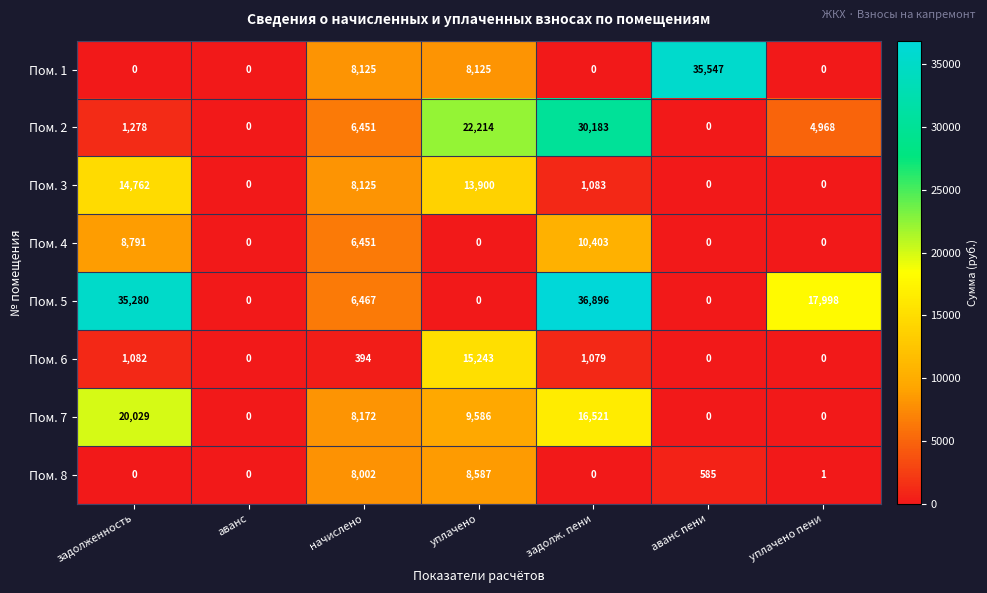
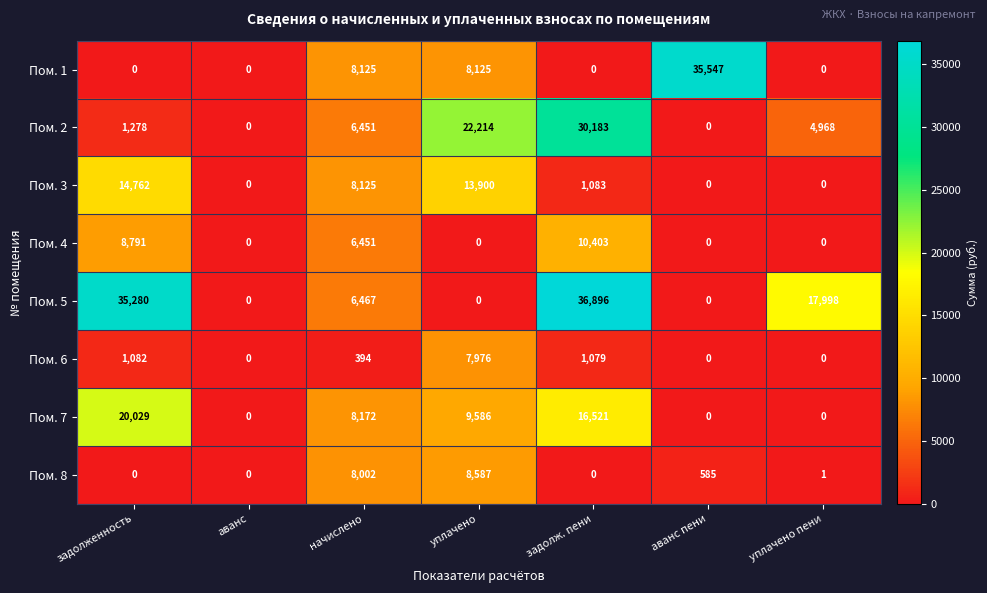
  {
    "Пом. 1": {
      "задолженность": "0",
      "аванс": "0",
      "начислено": "8,125",
      "уплачено": "8,125",
      "задолж. пени": "0",
      "аванс пени": "35,547",
      "уплачено пени": "0"
    },
    "Пом. 2": {
      "задолженность": "1,278",
      "аванс": "0",
      "начислено": "6,451",
      "уплачено": "22,214",
      "задолж. пени": "30,183",
      "аванс пени": "0",
      "уплачено пени": "4,968"
    },
    "Пом. 3": {
      "задолженность": "14,762",
      "аванс": "0",
      "начислено": "8,125",
      "уплачено": "13,900",
      "задолж. пени": "1,083",
      "аванс пени": "0",
      "уплачено пени": "0"
    },
    "Пом. 4": {
      "задолженность": "8,791",
      "аванс": "0",
      "начислено": "6,451",
      "уплачено": "0",
      "задолж. пени": "10,403",
      "аванс пени": "0",
      "уплачено пени": "0"
    },
    "Пом. 5": {
      "задолженность": "35,280",
      "аванс": "0",
      "начислено": "6,467",
      "уплачено": "0",
      "задолж. пени": "36,896",
      "аванс пени": "0",
      "уплачено пени": "17,998"
    },
    "Пом. 6": {
      "задолженность": "1,082",
      "аванс": "0",
      "начислено": "394",
-     "уплачено": "15,243",
+     "уплачено": "7,976",
      "задолж. пени": "1,079",
      "аванс пени": "0",
      "уплачено пени": "0"
    },
    "Пом. 7": {
      "задолженность": "20,029",
      "аванс": "0",
      "начислено": "8,172",
      "уплачено": "9,586",
      "задолж. пени": "16,521",
      "аванс пени": "0",
      "уплачено пени": "0"
    },
    "Пом. 8": {
      "задолженность": "0",
      "аванс": "0",
      "начислено": "8,002",
      "уплачено": "8,587",
      "задолж. пени": "0",
      "аванс пени": "585",
      "уплачено пени": "1"
    }
  }
